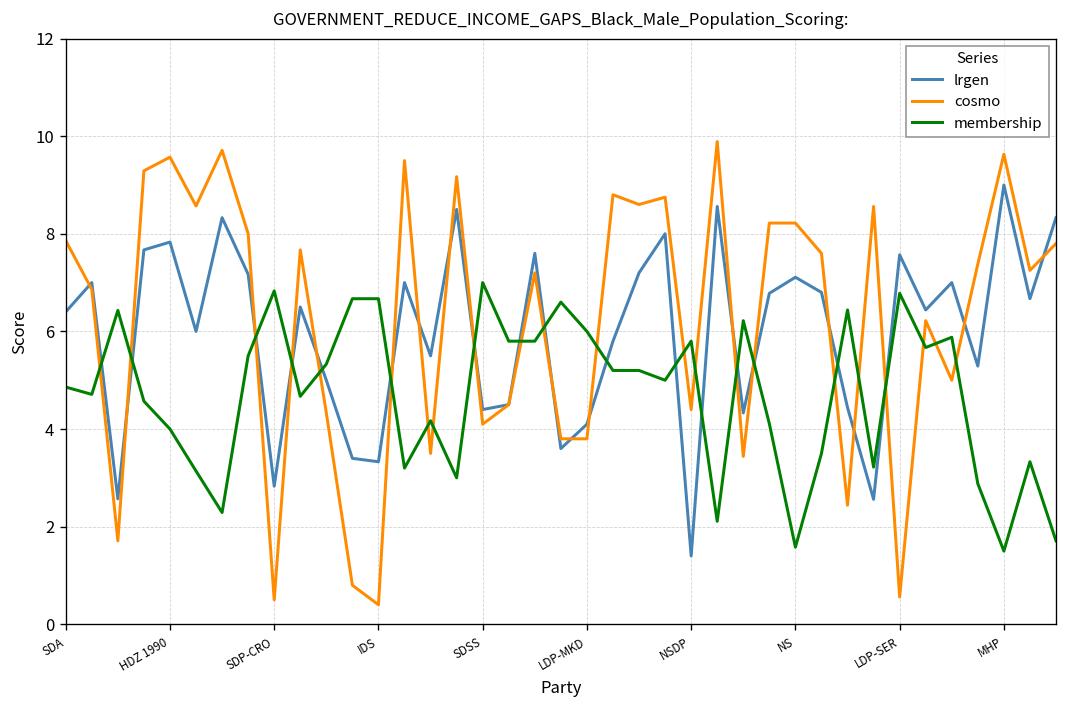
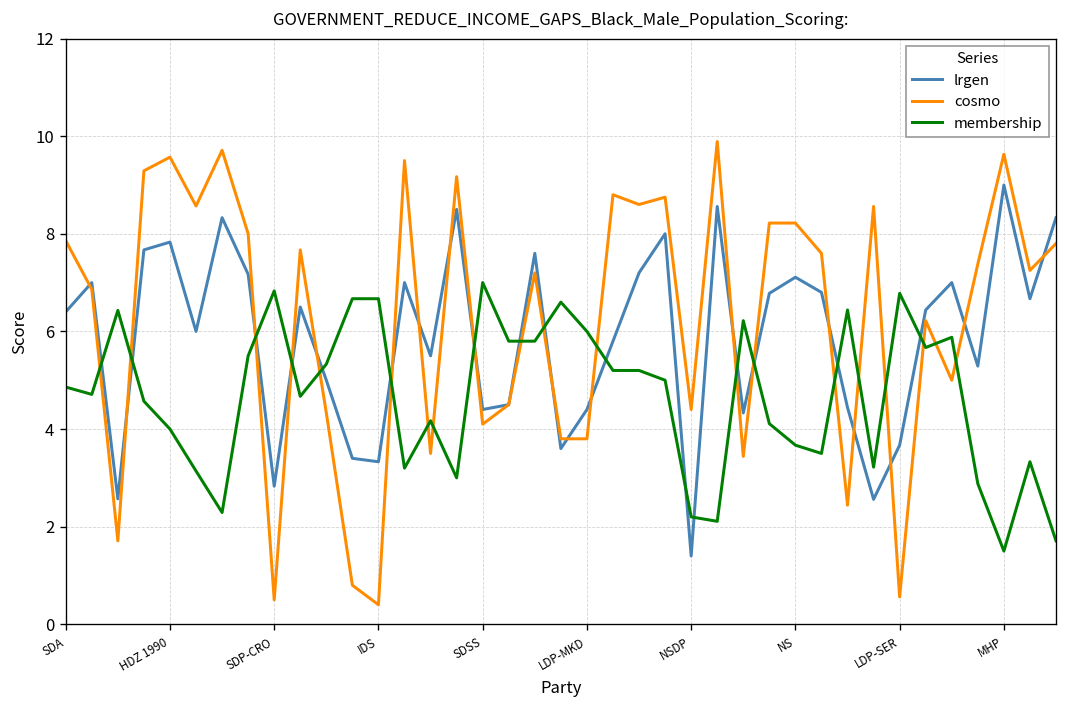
  {
    "lrgen": {
      "SDA": 6.4,
      "HDZ 1990": 7.8,
      "SDP-CRO": 2.8,
      "IDS": 3.3,
      "SDSS": 4.4,
-     "LDP-MKD": 4.1,
+     "LDP-MKD": 4.4,
      "NSDP": 1.4,
      "NS": 7.1,
-     "LDP-SER": 7.6,
+     "LDP-SER": 3.7,
      "MHP": 9.0
    },
    "cosmo": {
      "SDA": 7.9,
      "HDZ 1990": 9.6,
      "SDP-CRO": 0.5,
      "IDS": 0.4,
      "SDSS": 4.1,
      "LDP-MKD": 3.8,
      "NSDP": 4.4,
      "NS": 8.2,
      "LDP-SER": 0.6,
      "MHP": 9.6
    },
    "membership": {
      "SDA": 4.9,
      "HDZ 1990": 4.0,
      "SDP-CRO": 6.8,
      "IDS": 6.7,
      "SDSS": 7.0,
      "LDP-MKD": 6.0,
-     "NSDP": 5.8,
-     "NS": 1.6,
+     "NSDP": 2.2,
+     "NS": 3.7,
      "LDP-SER": 6.8,
      "MHP": 1.5
    }
  }
